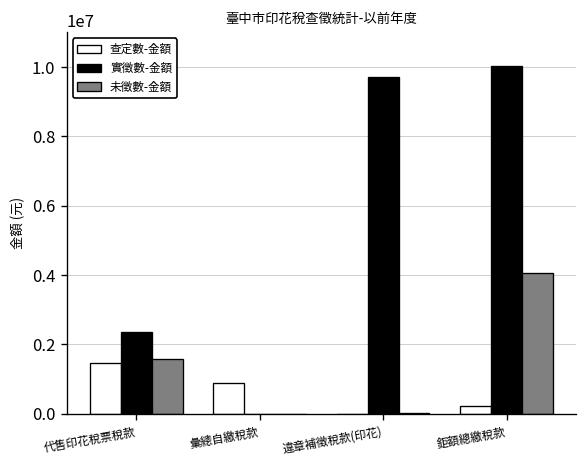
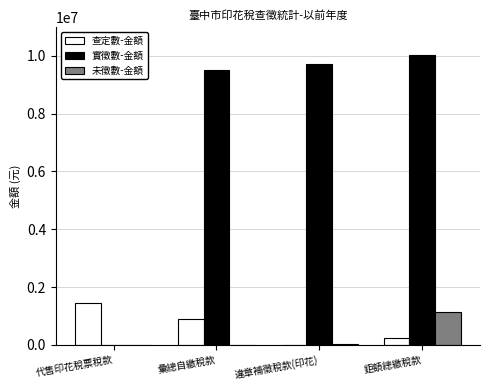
  {
    "查定數-金額": {
      "代售印花稅票稅款": 1500000,
      "彙總自繳稅款": 900000,
      "違章補徵稅款(印花)": 0,
      "鉅額總繳稅款": 200000
    },
    "實徵數-金額": {
-     "代售印花稅票稅款": 2400000,
-     "彙總自繳稅款": 0,
+     "代售印花稅票稅款": 0,
+     "彙總自繳稅款": 9500000,
      "違章補徵稅款(印花)": 9700000,
      "鉅額總繳稅款": 10000000
    },
    "未徵數-金額": {
-     "代售印花稅票稅款": 1600000,
-     "鉅額總繳稅款": 4000000
+     "代售印花稅票稅款": 0,
+     "鉅額總繳稅款": 1100000
    }
  }
